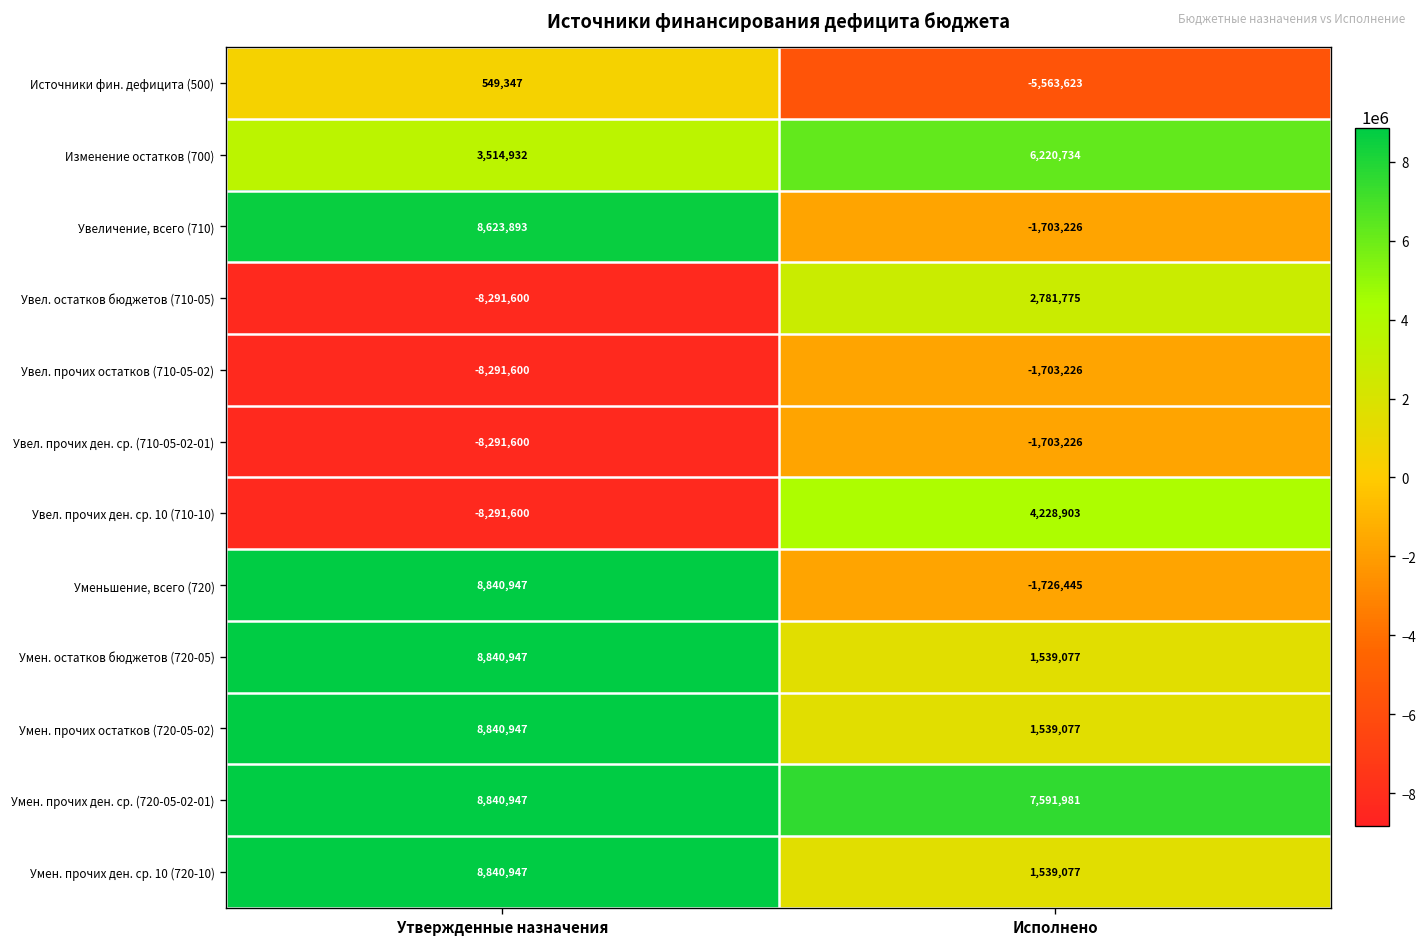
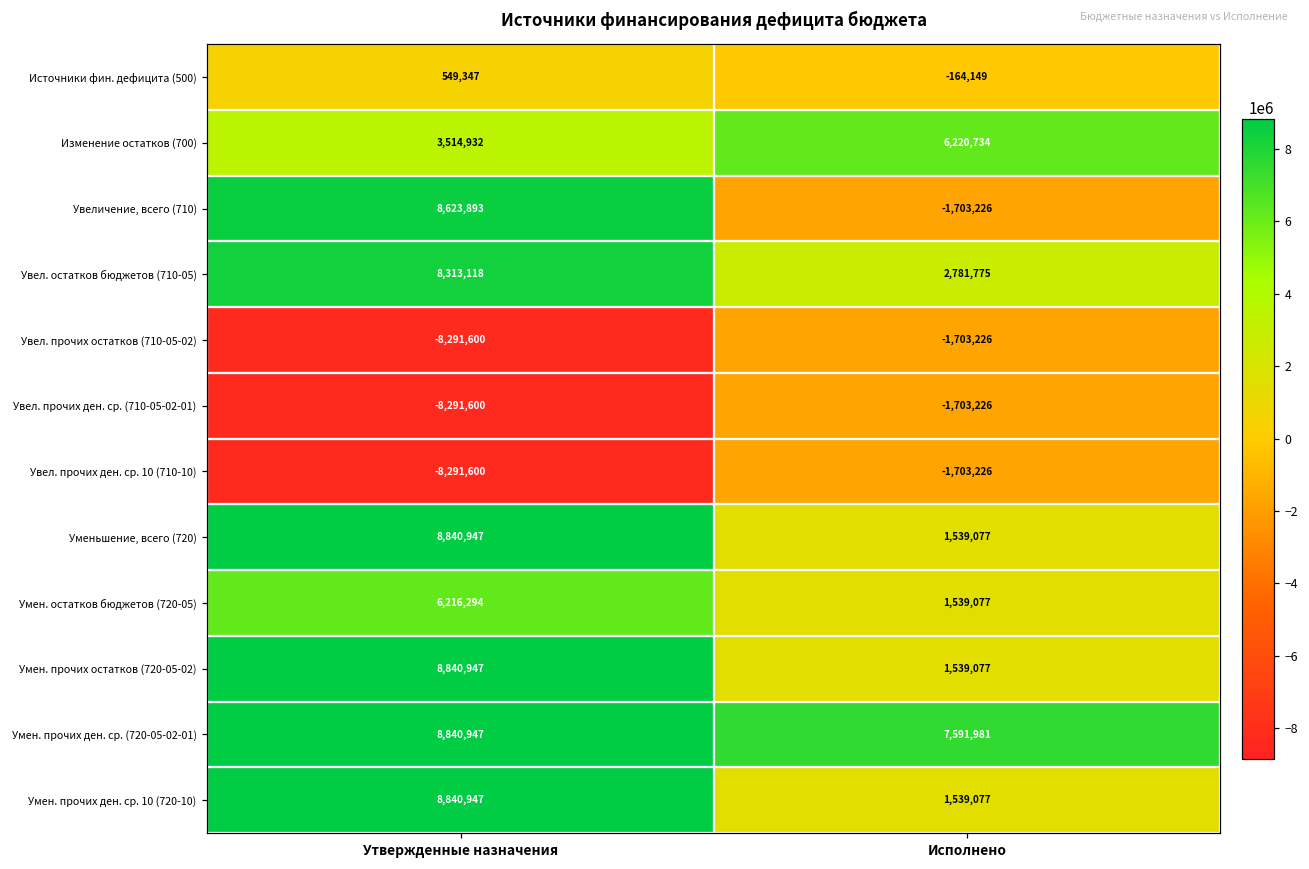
  {
    "Источники фин. дефицита (500)": {
      "Утвержденные назначения": "549,347",
-     "Исполнено": "-5,563,623"
+     "Исполнено": "-164,149"
    },
    "Изменение остатков (700)": {
      "Утвержденные назначения": "3,514,932",
      "Исполнено": "6,220,734"
    },
    "Увеличение, всего (710)": {
      "Утвержденные назначения": "8,623,893",
      "Исполнено": "-1,703,226"
    },
    "Увел. остатков бюджетов (710-05)": {
-     "Утвержденные назначения": "-8,291,600",
+     "Утвержденные назначения": "8,313,118",
      "Исполнено": "2,781,775"
    },
    "Увел. прочих остатков (710-05-02)": {
      "Утвержденные назначения": "-8,291,600",
      "Исполнено": "-1,703,226"
    },
    "Увел. прочих ден. ср. (710-05-02-01)": {
      "Утвержденные назначения": "-8,291,600",
      "Исполнено": "-1,703,226"
    },
    "Увел. прочих ден. ср. 10 (710-10)": {
      "Утвержденные назначения": "-8,291,600",
-     "Исполнено": "4,228,903"
+     "Исполнено": "-1,703,226"
    },
    "Уменьшение, всего (720)": {
      "Утвержденные назначения": "8,840,947",
-     "Исполнено": "-1,726,445"
+     "Исполнено": "1,539,077"
    },
    "Умен. остатков бюджетов (720-05)": {
-     "Утвержденные назначения": "8,840,947",
+     "Утвержденные назначения": "6,216,294",
      "Исполнено": "1,539,077"
    },
    "Умен. прочих остатков (720-05-02)": {
      "Утвержденные назначения": "8,840,947",
      "Исполнено": "1,539,077"
    },
    "Умен. прочих ден. ср. (720-05-02-01)": {
      "Утвержденные назначения": "8,840,947",
      "Исполнено": "7,591,981"
    },
    "Умен. прочих ден. ср. 10 (720-10)": {
      "Утвержденные назначения": "8,840,947",
      "Исполнено": "1,539,077"
    }
  }
